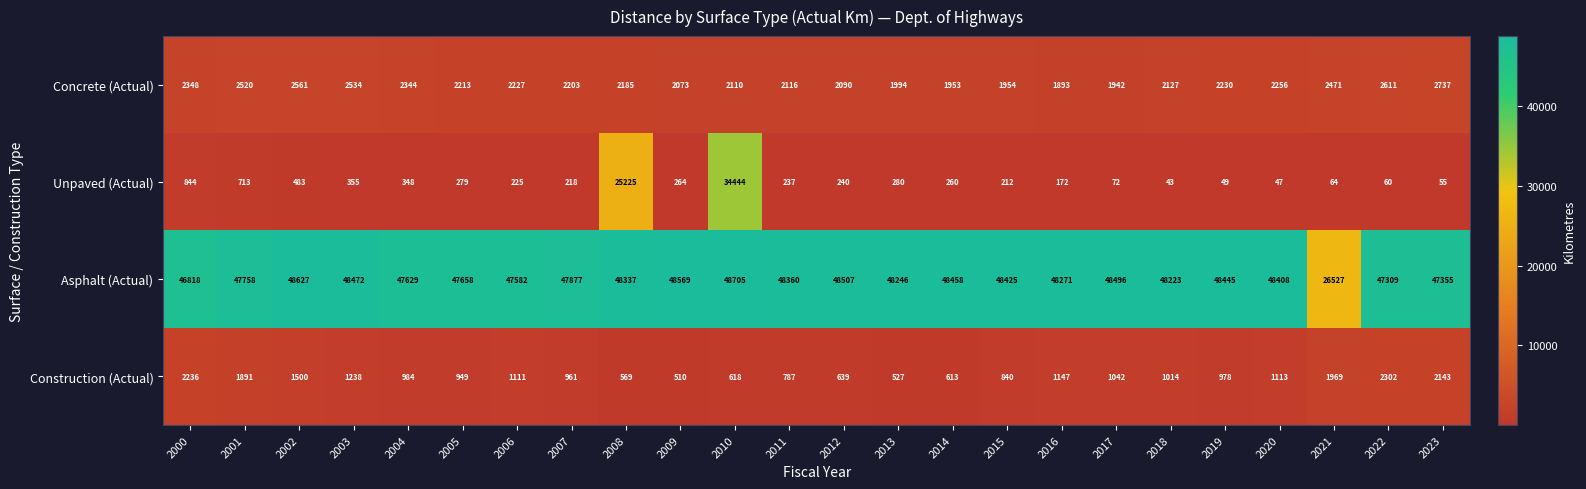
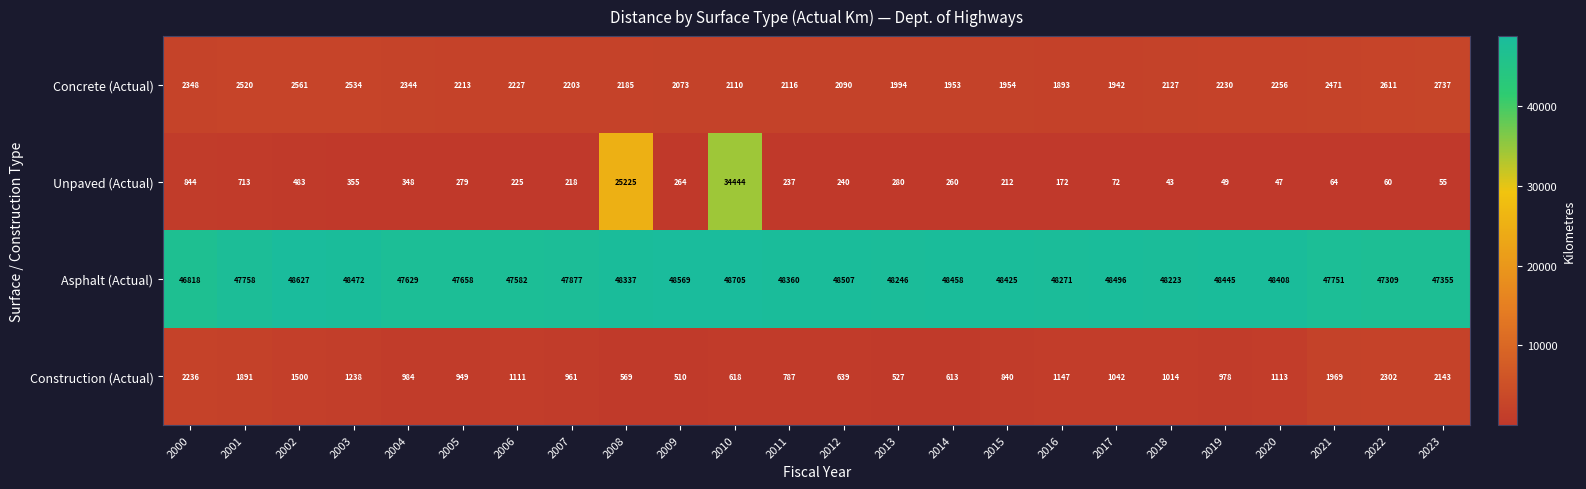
  {
    "Concrete (Actual)": {
      "2000": 2348,
      "2001": 2520,
      "2002": 2561,
      "2003": 2534,
      "2004": 2344,
      "2005": 2213,
      "2006": 2227,
      "2007": 2203,
      "2008": 2185,
      "2009": 2073,
      "2010": 2110,
      "2011": 2116,
      "2012": 2090,
      "2013": 1994,
      "2014": 1953,
      "2015": 1954,
      "2016": 1893,
      "2017": 1942,
      "2018": 2127,
      "2019": 2230,
      "2020": 2256,
      "2021": 2471,
      "2022": 2611,
      "2023": 2737
    },
    "Unpaved (Actual)": {
      "2000": 844,
      "2001": 713,
      "2002": 483,
      "2003": 355,
      "2004": 348,
      "2005": 279,
      "2006": 225,
      "2007": 218,
      "2008": 25225,
      "2009": 264,
      "2010": 34444,
      "2011": 237,
      "2012": 240,
      "2013": 280,
      "2014": 260,
      "2015": 212,
      "2016": 172,
      "2017": 72,
      "2018": 43,
      "2019": 49,
      "2020": 47,
      "2021": 64,
      "2022": 60,
      "2023": 55
    },
    "Asphalt (Actual)": {
      "2000": 46818,
      "2001": 47758,
      "2002": 48627,
      "2003": 48472,
      "2004": 47629,
      "2005": 47658,
      "2006": 47582,
      "2007": 47877,
      "2008": 48337,
      "2009": 48569,
      "2010": 48705,
      "2011": 48360,
      "2012": 48507,
      "2013": 48246,
      "2014": 48458,
      "2015": 48425,
      "2016": 48271,
      "2017": 48496,
      "2018": 48223,
      "2019": 48445,
      "2020": 48408,
-     "2021": 26527,
+     "2021": 47751,
      "2022": 47309,
      "2023": 47355
    },
    "Construction (Actual)": {
      "2000": 2236,
      "2001": 1891,
      "2002": 1500,
      "2003": 1238,
      "2004": 984,
      "2005": 949,
      "2006": 1111,
      "2007": 961,
      "2008": 569,
      "2009": 510,
      "2010": 618,
      "2011": 787,
      "2012": 639,
      "2013": 527,
      "2014": 613,
      "2015": 840,
      "2016": 1147,
      "2017": 1042,
      "2018": 1014,
      "2019": 978,
      "2020": 1113,
      "2021": 1969,
      "2022": 2302,
      "2023": 2143
    }
  }
